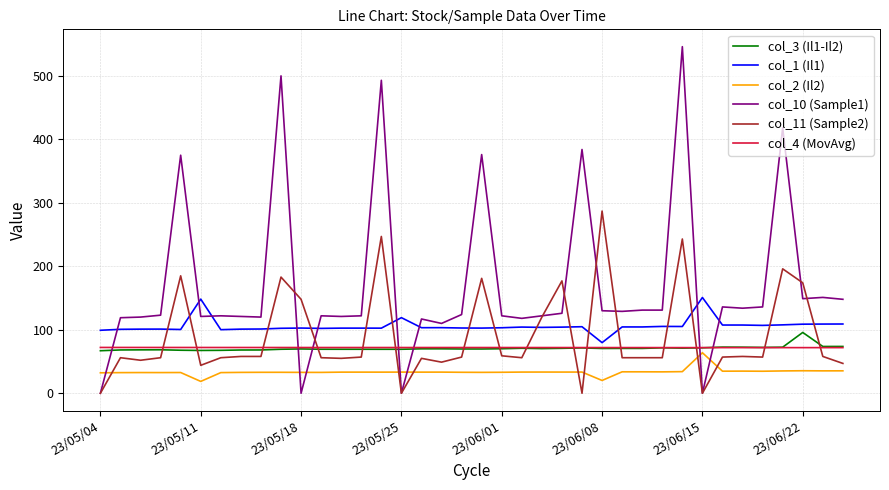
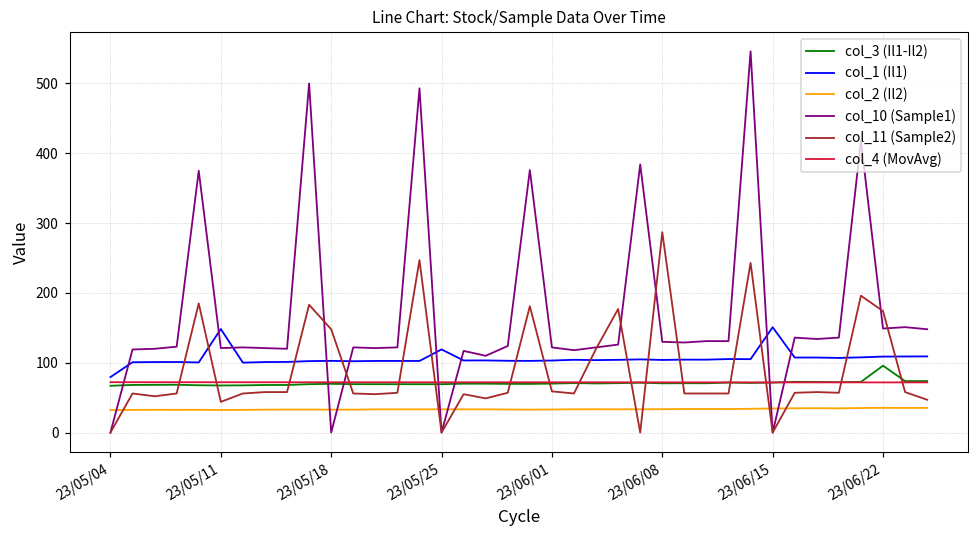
  {
    "col_3 (Il1-Il2)": {
      "23/05/04": 70,
      "23/05/11": 70,
      "23/06/22": 100
    },
    "col_1 (Il1)": {
-     "23/05/04": 100,
+     "23/05/04": 80,
      "23/05/11": 150,
      "23/05/18": 100,
      "23/05/25": 120,
      "23/06/01": 100,
-     "23/06/08": 80,
+     "23/06/08": 100,
      "23/06/15": 150,
      "23/06/22": 110
    },
    "col_2 (Il2)": {
      "23/05/04": 30,
-     "23/05/11": 20,
+     "23/05/11": 30,
      "23/05/18": 30,
      "23/05/25": 30,
      "23/06/01": 30,
-     "23/06/08": 20,
-     "23/06/15": 60,
+     "23/06/08": 30,
+     "23/06/15": 30,
      "23/06/22": 40
    },
    "col_10 (Sample1)": {
      "23/05/11": 120,
      "23/05/18": 0,
      "23/06/01": 120,
      "23/06/08": 130,
      "23/06/22": 150
    },
    "col_11 (Sample2)": {
      "23/05/11": 40,
      "23/05/18": 150,
      "23/06/01": 60,
      "23/06/08": 290,
      "23/06/22": 170
    },
    "col_4 (MovAvg)": {
      "23/05/04": 70,
      "23/05/11": 70,
      "23/06/22": 70
    }
  }
